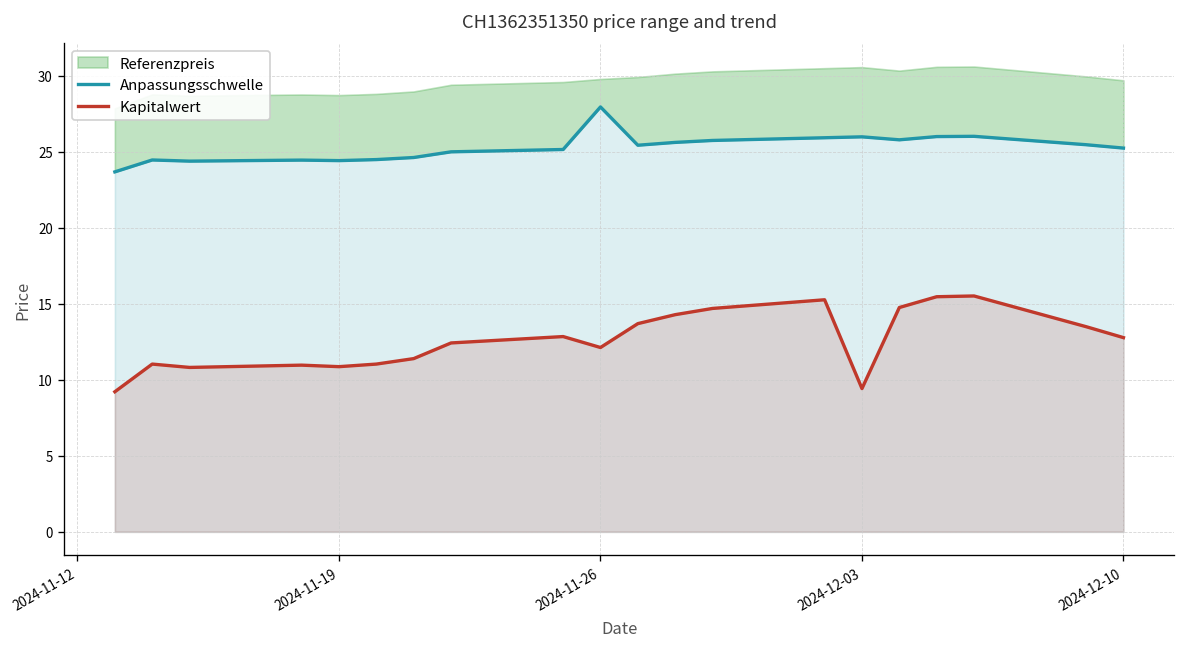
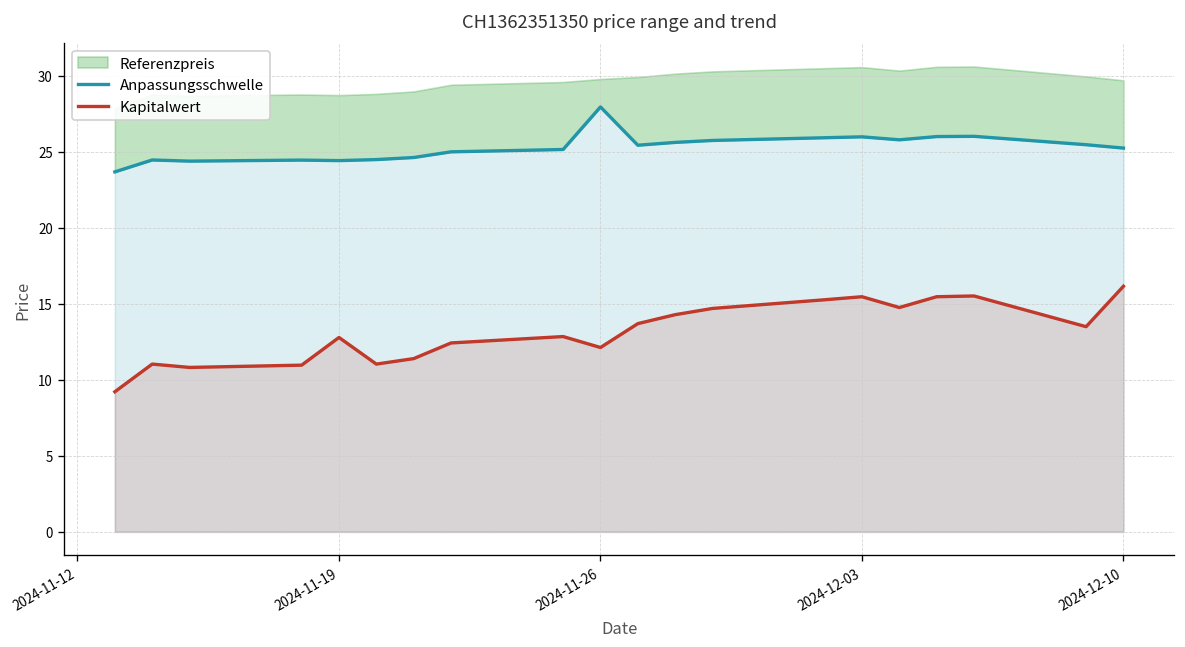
  {
    "Anpassungsschwelle": {
      "2024-11-19": 24.4,
      "2024-11-26": 27.9,
      "2024-12-03": 26.0,
      "2024-12-10": 25.2
    },
    "Kapitalwert": {
-     "2024-11-19": 10.9,
+     "2024-11-19": 12.8,
      "2024-11-26": 12.1,
-     "2024-12-03": 9.4,
-     "2024-12-10": 12.8
+     "2024-12-03": 15.5,
+     "2024-12-10": 16.2
    }
  }
